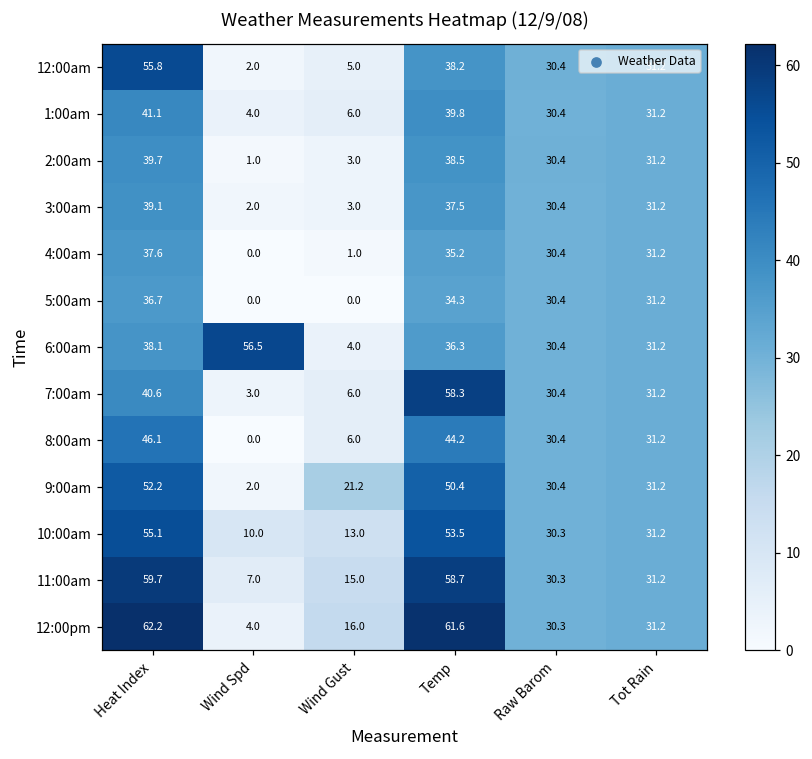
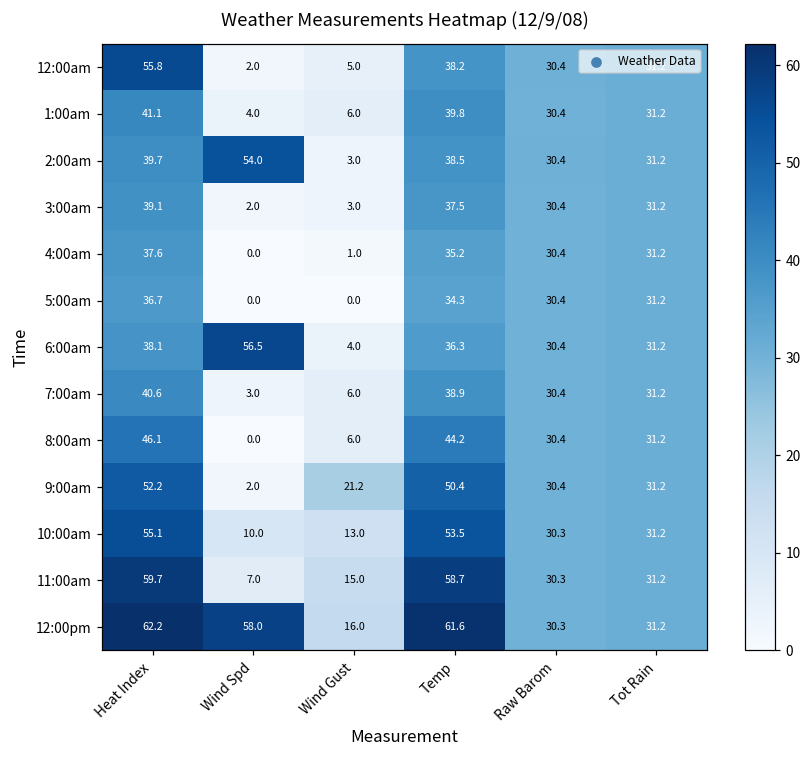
  {
    "12:00am": {
      "Heat Index": 55.8,
      "Wind Spd": 2.0,
      "Wind Gust": 5.0,
      "Temp": 38.2,
      "Raw Barom": 30.4
    },
    "1:00am": {
      "Heat Index": 41.1,
      "Wind Spd": 4.0,
      "Wind Gust": 6.0,
      "Temp": 39.8,
      "Raw Barom": 30.4,
      "Tot Rain": 31.2
    },
    "2:00am": {
      "Heat Index": 39.7,
-     "Wind Spd": 1.0,
+     "Wind Spd": 54.0,
      "Wind Gust": 3.0,
      "Temp": 38.5,
      "Raw Barom": 30.4,
      "Tot Rain": 31.2
    },
    "3:00am": {
      "Heat Index": 39.1,
      "Wind Spd": 2.0,
      "Wind Gust": 3.0,
      "Temp": 37.5,
      "Raw Barom": 30.4,
      "Tot Rain": 31.2
    },
    "4:00am": {
      "Heat Index": 37.6,
      "Wind Spd": 0.0,
      "Wind Gust": 1.0,
      "Temp": 35.2,
      "Raw Barom": 30.4,
      "Tot Rain": 31.2
    },
    "5:00am": {
      "Heat Index": 36.7,
      "Wind Spd": 0.0,
      "Wind Gust": 0.0,
      "Temp": 34.3,
      "Raw Barom": 30.4,
      "Tot Rain": 31.2
    },
    "6:00am": {
      "Heat Index": 38.1,
      "Wind Spd": 56.5,
      "Wind Gust": 4.0,
      "Temp": 36.3,
      "Raw Barom": 30.4,
      "Tot Rain": 31.2
    },
    "7:00am": {
      "Heat Index": 40.6,
      "Wind Spd": 3.0,
      "Wind Gust": 6.0,
-     "Temp": 58.3,
+     "Temp": 38.9,
      "Raw Barom": 30.4,
      "Tot Rain": 31.2
    },
    "8:00am": {
      "Heat Index": 46.1,
      "Wind Spd": 0.0,
      "Wind Gust": 6.0,
      "Temp": 44.2,
      "Raw Barom": 30.4,
      "Tot Rain": 31.2
    },
    "9:00am": {
      "Heat Index": 52.2,
      "Wind Spd": 2.0,
      "Wind Gust": 21.2,
      "Temp": 50.4,
      "Raw Barom": 30.4,
      "Tot Rain": 31.2
    },
    "10:00am": {
      "Heat Index": 55.1,
      "Wind Spd": 10.0,
      "Wind Gust": 13.0,
      "Temp": 53.5,
      "Raw Barom": 30.3,
      "Tot Rain": 31.2
    },
    "11:00am": {
      "Heat Index": 59.7,
      "Wind Spd": 7.0,
      "Wind Gust": 15.0,
      "Temp": 58.7,
      "Raw Barom": 30.3,
      "Tot Rain": 31.2
    },
    "12:00pm": {
      "Heat Index": 62.2,
-     "Wind Spd": 4.0,
+     "Wind Spd": 58.0,
      "Wind Gust": 16.0,
      "Temp": 61.6,
      "Raw Barom": 30.3,
      "Tot Rain": 31.2
    }
  }
